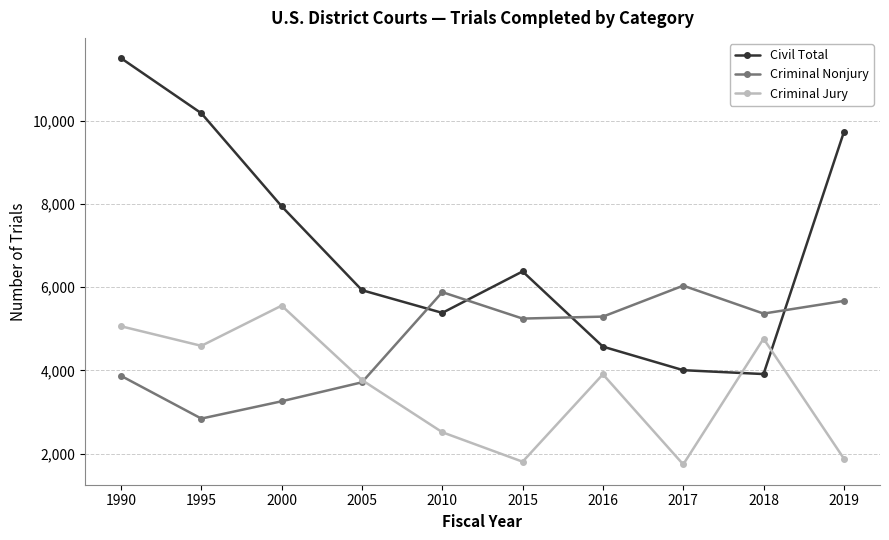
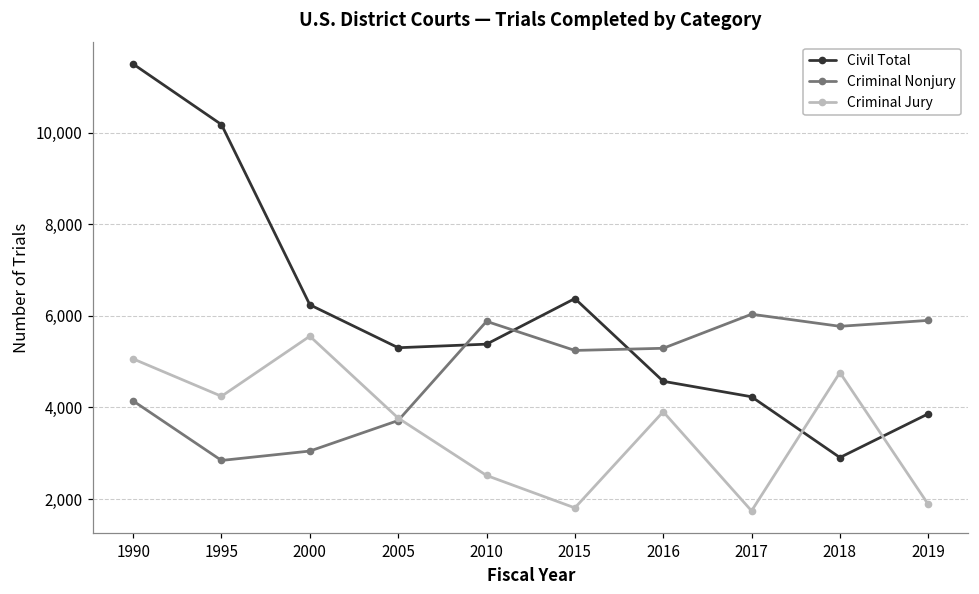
  {
    "Civil Total": {
      "1990": "11,500",
      "1995": "10,200",
-     "2000": "7,900",
-     "2005": "5,900",
+     "2000": "6,200",
+     "2005": "5,300",
      "2010": "5,400",
      "2015": "6,400",
      "2016": "4,600",
-     "2017": "4,000",
-     "2018": "3,900",
-     "2019": "9,700"
+     "2017": "4,200",
+     "2018": "2,900",
+     "2019": "3,900"
    },
    "Criminal Nonjury": {
-     "1990": "3,900",
+     "1990": "4,100",
      "1995": "2,800",
-     "2000": "3,300",
+     "2000": "3,000",
      "2010": "5,900",
      "2015": "5,200",
      "2016": "5,300",
      "2017": "6,000",
-     "2018": "5,400",
-     "2019": "5,700"
+     "2018": "5,800",
+     "2019": "5,900"
    },
    "Criminal Jury": {
      "1990": "5,100",
-     "1995": "4,600",
+     "1995": "4,200",
      "2000": "5,600",
      "2010": "2,500",
      "2015": "1,800",
      "2016": "3,900",
      "2017": "1,700",
      "2018": "4,800",
      "2019": "1,900"
    }
  }
